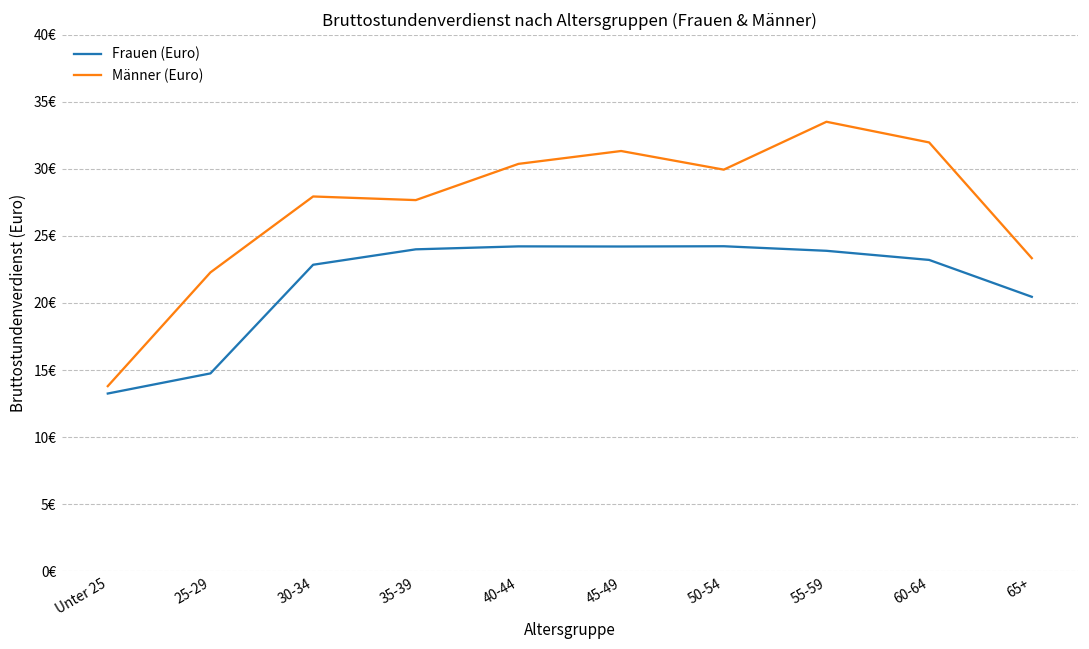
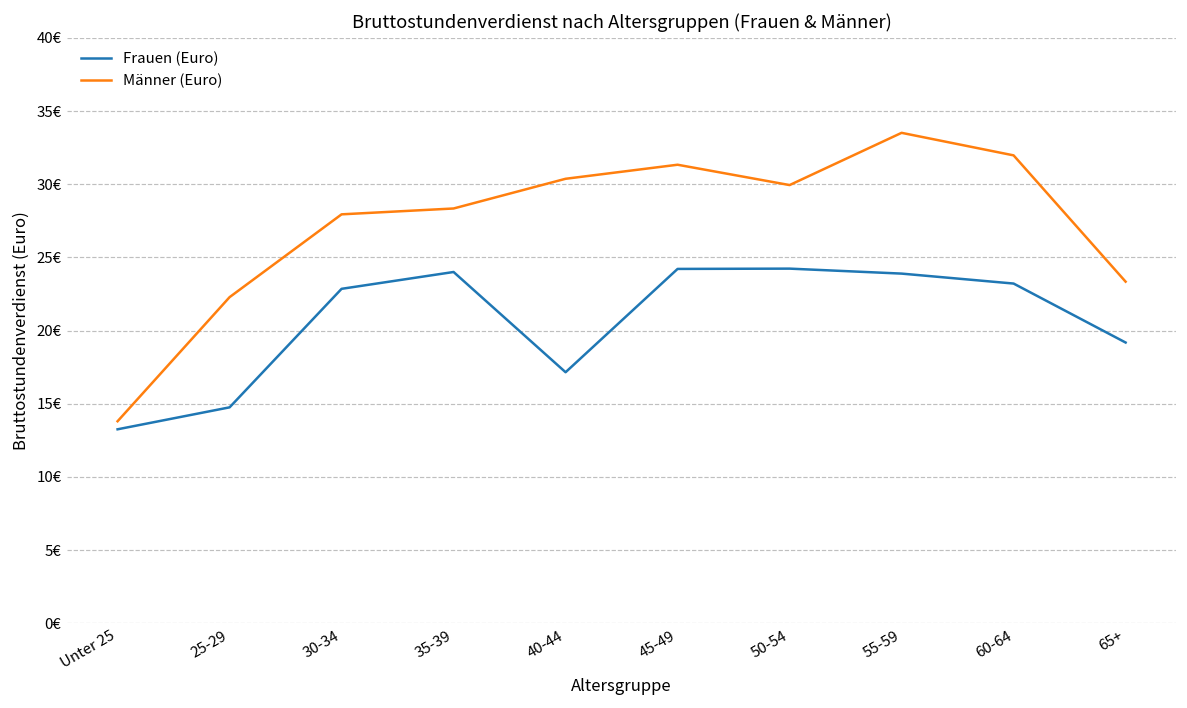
  {
    "Frauen (Euro)": {
      "Unter 25": "13.3€",
      "25-29": "14.8€",
      "30-34": "22.9€",
      "35-39": "24.0€",
-     "40-44": "24.2€",
+     "40-44": "17.2€",
      "45-49": "24.2€",
      "50-54": "24.2€",
      "55-59": "23.9€",
      "60-64": "23.2€",
-     "65+": "20.5€"
+     "65+": "19.2€"
    },
    "Männer (Euro)": {
      "Unter 25": "13.8€",
      "25-29": "22.3€",
      "30-34": "27.9€",
-     "35-39": "27.7€",
+     "35-39": "28.3€",
      "40-44": "30.4€",
      "45-49": "31.3€",
      "50-54": "29.9€",
      "55-59": "33.5€",
      "60-64": "32.0€",
      "65+": "23.3€"
    }
  }
